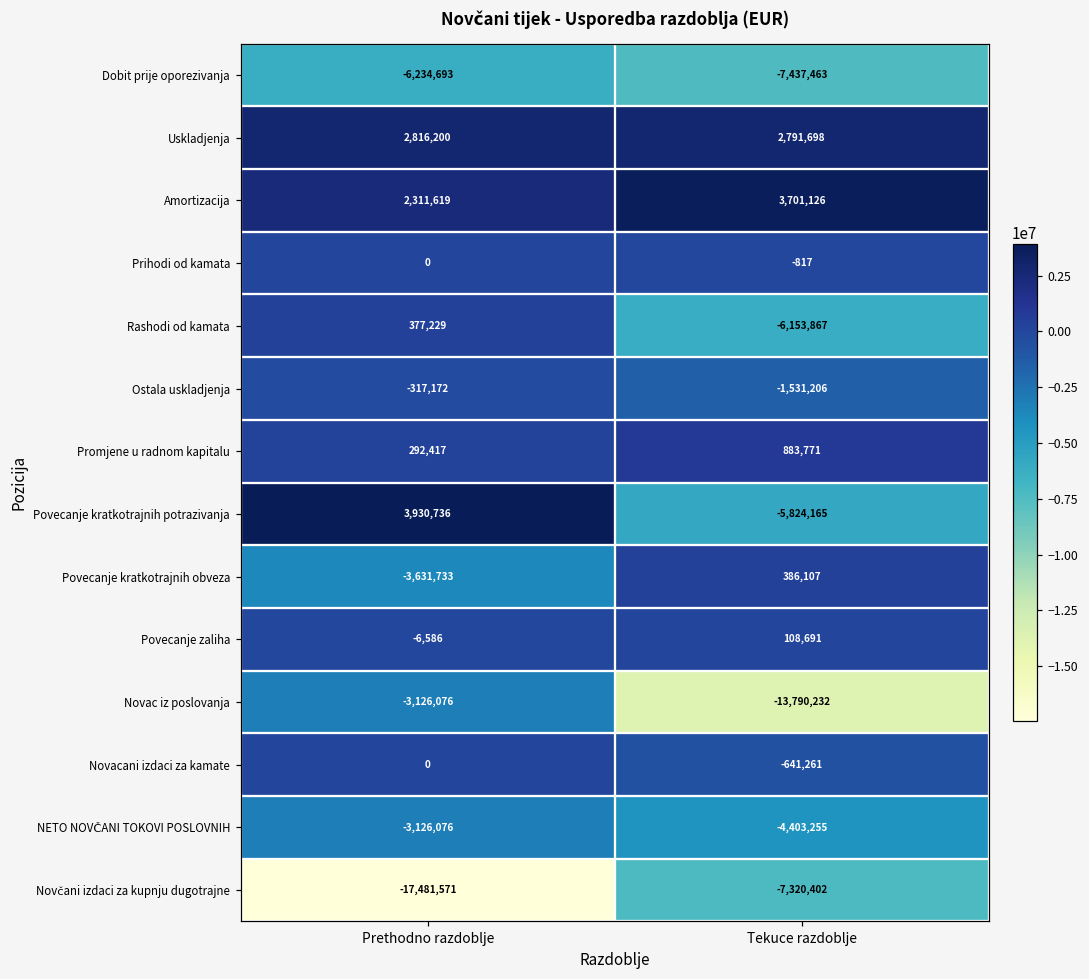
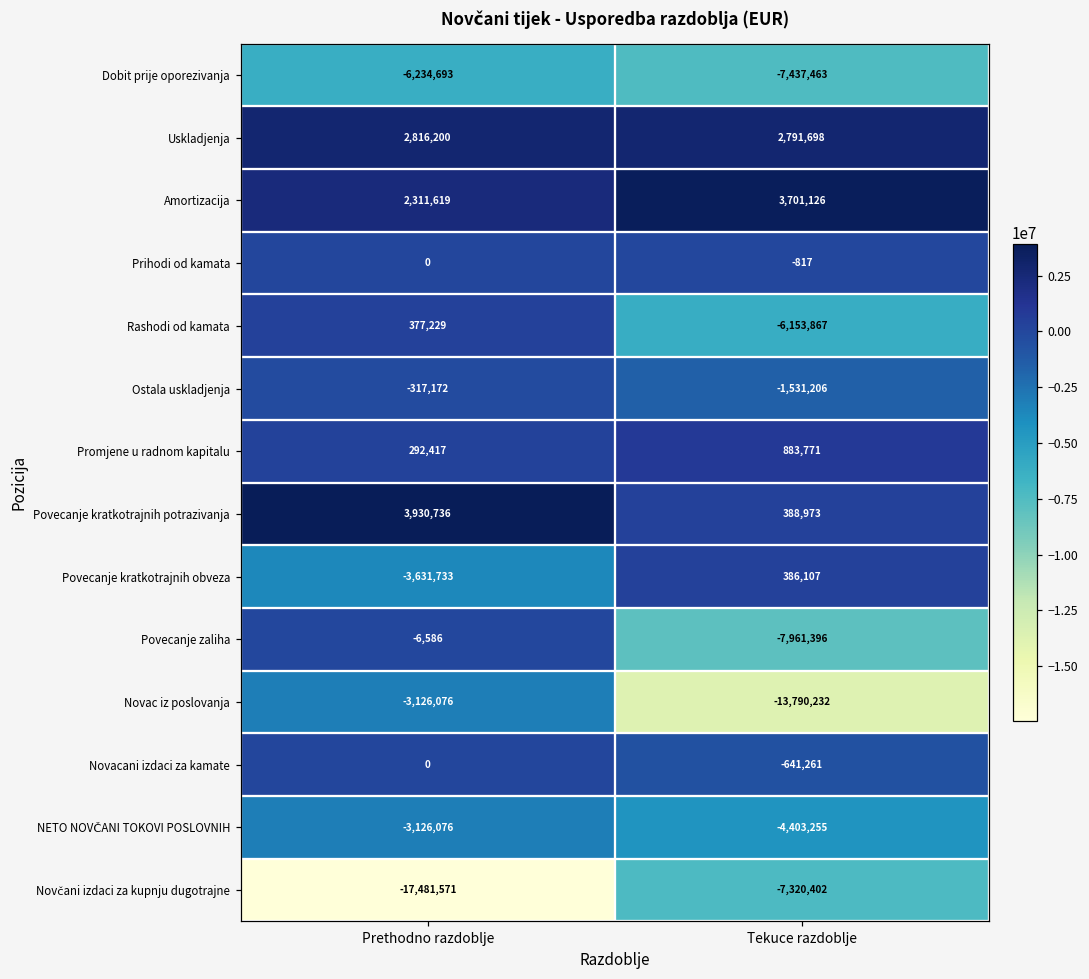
  {
    "Dobit prije oporezivanja": {
      "Prethodno razdoblje": "-6,234,693",
      "Tekuce razdoblje": "-7,437,463"
    },
    "Uskladjenja": {
      "Prethodno razdoblje": "2,816,200",
      "Tekuce razdoblje": "2,791,698"
    },
    "Amortizacija": {
      "Prethodno razdoblje": "2,311,619",
      "Tekuce razdoblje": "3,701,126"
    },
    "Prihodi od kamata": {
      "Prethodno razdoblje": "0",
      "Tekuce razdoblje": "-817"
    },
    "Rashodi od kamata": {
      "Prethodno razdoblje": "377,229",
      "Tekuce razdoblje": "-6,153,867"
    },
    "Ostala uskladjenja": {
      "Prethodno razdoblje": "-317,172",
      "Tekuce razdoblje": "-1,531,206"
    },
    "Promjene u radnom kapitalu": {
      "Prethodno razdoblje": "292,417",
      "Tekuce razdoblje": "883,771"
    },
    "Povecanje kratkotrajnih potrazivanja": {
      "Prethodno razdoblje": "3,930,736",
-     "Tekuce razdoblje": "-5,824,165"
+     "Tekuce razdoblje": "388,973"
    },
    "Povecanje kratkotrajnih obveza": {
      "Prethodno razdoblje": "-3,631,733",
      "Tekuce razdoblje": "386,107"
    },
    "Povecanje zaliha": {
      "Prethodno razdoblje": "-6,586",
-     "Tekuce razdoblje": "108,691"
+     "Tekuce razdoblje": "-7,961,396"
    },
    "Novac iz poslovanja": {
      "Prethodno razdoblje": "-3,126,076",
      "Tekuce razdoblje": "-13,790,232"
    },
    "Novacani izdaci za kamate": {
      "Prethodno razdoblje": "0",
      "Tekuce razdoblje": "-641,261"
    },
    "NETO NOVČANI TOKOVI POSLOVNIH": {
      "Prethodno razdoblje": "-3,126,076",
      "Tekuce razdoblje": "-4,403,255"
    },
    "Novčani izdaci za kupnju dugotrajne": {
      "Prethodno razdoblje": "-17,481,571",
      "Tekuce razdoblje": "-7,320,402"
    }
  }
